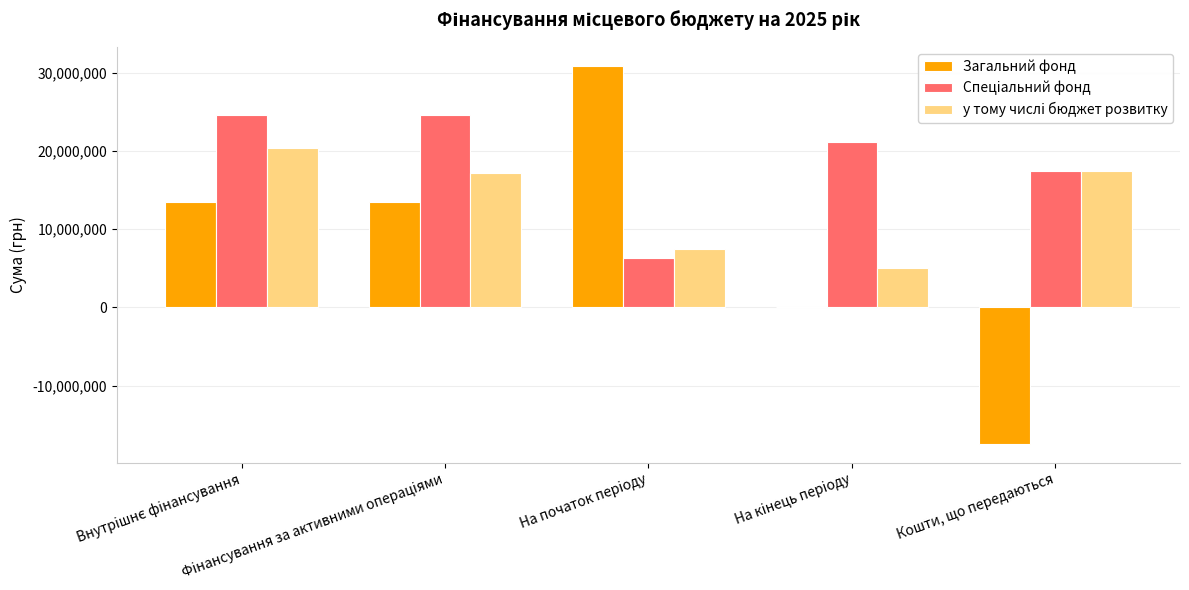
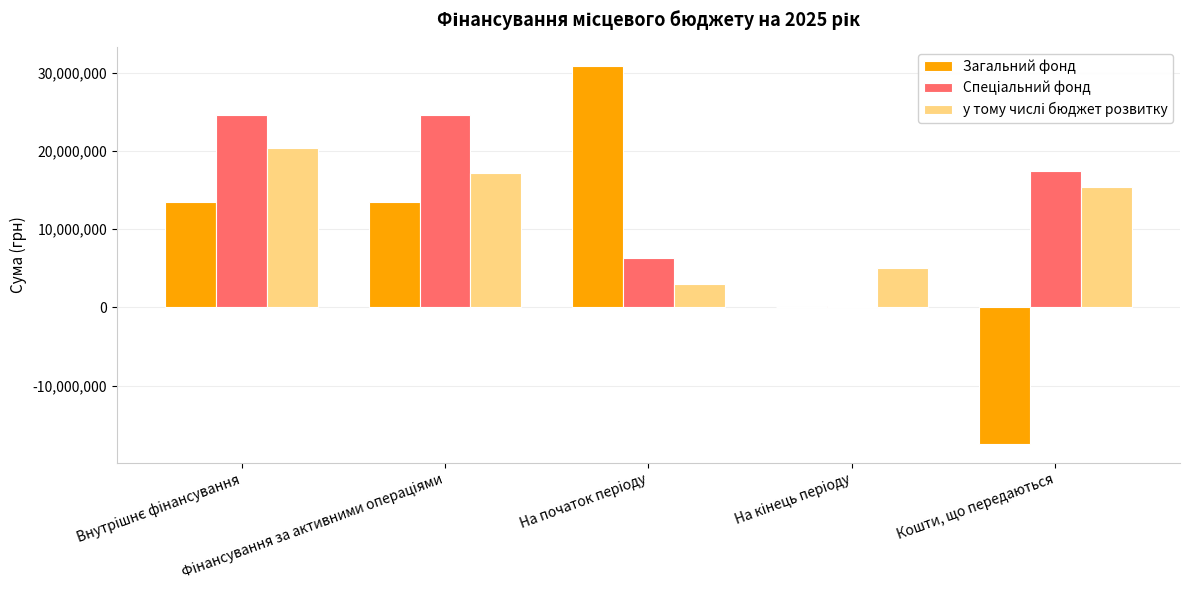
  {
    "Загальний фонд": {
      "Внутрішнє фінансування": "13,000,000",
      "Фінансування за активними операціями": "13,000,000",
      "На початок періоду": "31,000,000",
      "Кошти, що передаються": "-17,000,000"
    },
    "Спеціальний фонд": {
      "Внутрішнє фінансування": "25,000,000",
      "Фінансування за активними операціями": "25,000,000",
      "На початок періоду": "6,000,000",
-     "На кінець періоду": "21,000,000",
+     "На кінець періоду": "0",
      "Кошти, що передаються": "17,000,000"
    },
    "у тому числі бюджет розвитку": {
      "Внутрішнє фінансування": "20,000,000",
      "Фінансування за активними операціями": "17,000,000",
-     "На початок періоду": "7,000,000",
+     "На початок періоду": "3,000,000",
      "На кінець періоду": "5,000,000",
-     "Кошти, що передаються": "17,000,000"
+     "Кошти, що передаються": "15,000,000"
    }
  }
